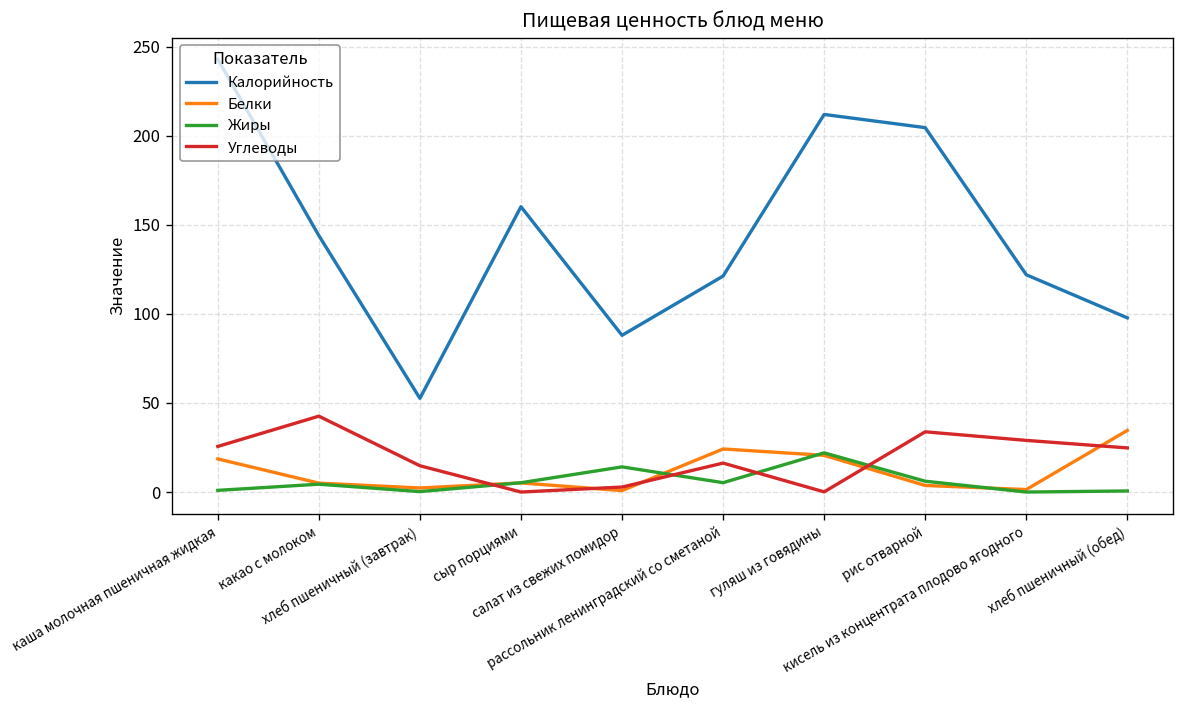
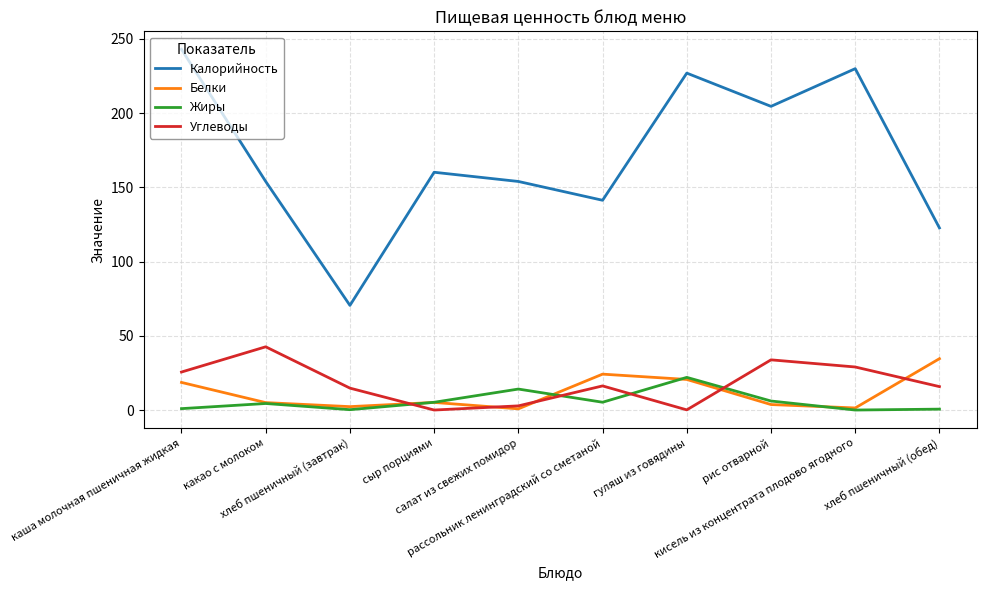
  {
    "Калорийность": {
-     "какао с молоком": 144,
-     "хлеб пшеничный (завтрак)": 53,
+     "какао с молоком": 154,
+     "хлеб пшеничный (завтрак)": 71,
      "сыр порциями": 160,
-     "салат из свежих помидор": 88,
-     "рассольник ленинградский со сметаной": 121,
-     "гуляш из говядины": 212,
+     "салат из свежих помидор": 154,
+     "рассольник ленинградский со сметаной": 141,
+     "гуляш из говядины": 227,
      "рис отварной": 205,
-     "кисель из концентрата плодово ягодного": 122,
-     "хлеб пшеничный (обед)": 98
+     "кисель из концентрата плодово ягодного": 230,
+     "хлеб пшеничный (обед)": 123
    },
    "Белки": {
      "каша молочная пшеничная жидкая": 19,
      "хлеб пшеничный (завтрак)": 2,
      "салат из свежих помидор": 1,
      "рассольник ленинградский со сметаной": 24,
      "рис отварной": 4,
      "хлеб пшеничный (обед)": 35
    },
    "Жиры": {
      "каша молочная пшеничная жидкая": 1,
      "хлеб пшеничный (завтрак)": 0,
      "салат из свежих помидор": 14,
      "рассольник ленинградский со сметаной": 5,
      "рис отварной": 6,
      "хлеб пшеничный (обед)": 1
    },
    "Углеводы": {
      "каша молочная пшеничная жидкая": 26,
      "какао с молоком": 43,
      "хлеб пшеничный (завтрак)": 15,
      "сыр порциями": 0,
      "салат из свежих помидор": 3,
      "рассольник ленинградский со сметаной": 16,
      "гуляш из говядины": 0,
      "рис отварной": 34,
      "кисель из концентрата плодово ягодного": 29,
-     "хлеб пшеничный (обед)": 25
+     "хлеб пшеничный (обед)": 16
    }
  }
